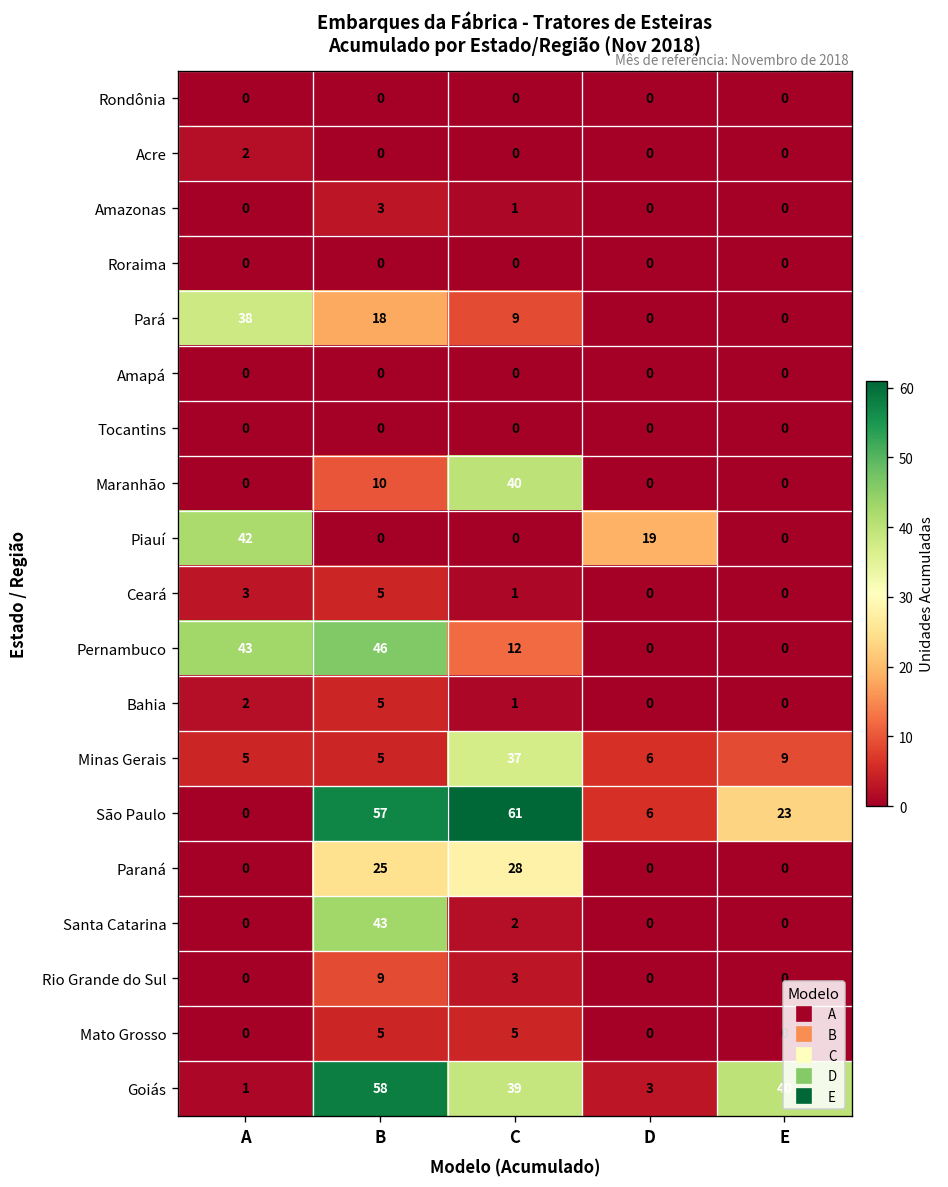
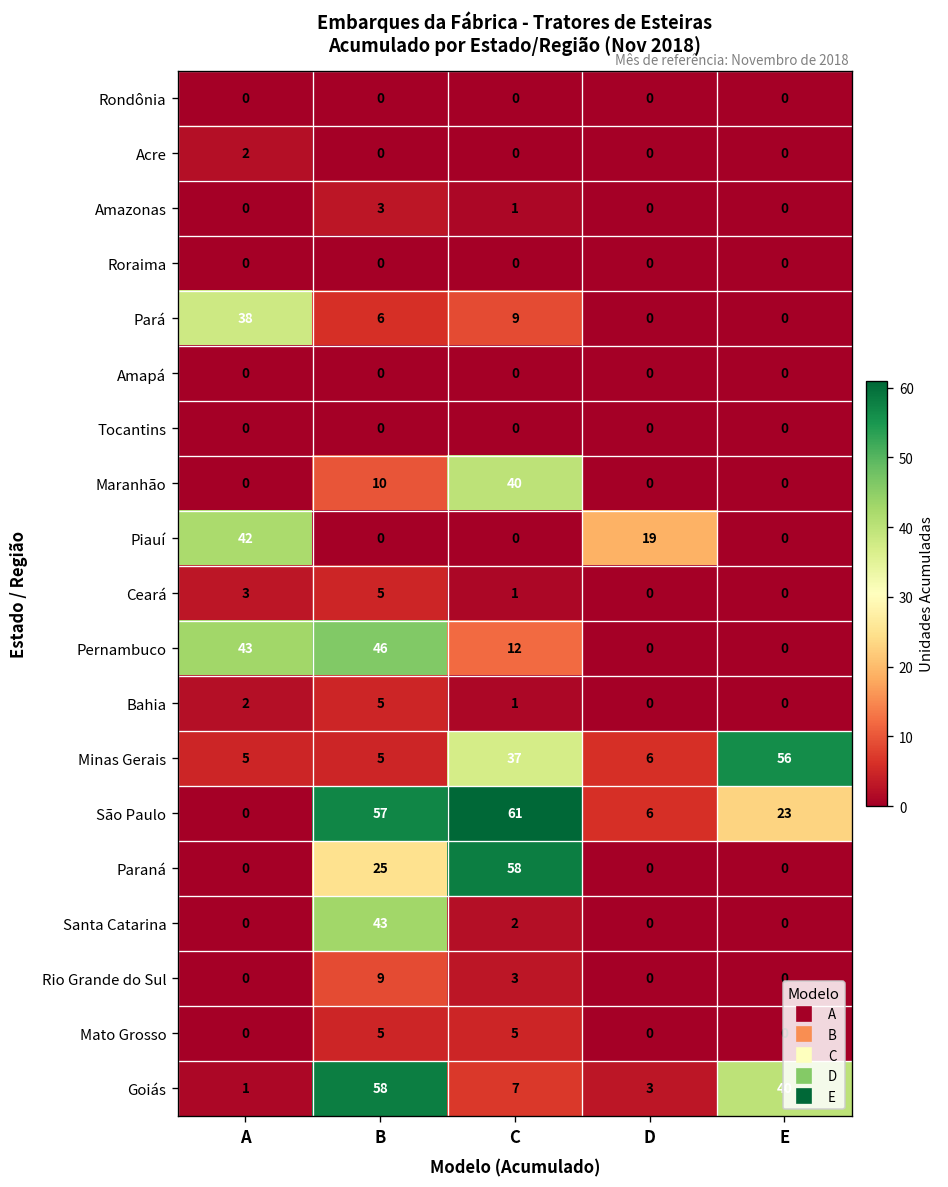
  {
    "Rondônia": {
      "A": 0,
      "B": 0,
      "C": 0,
      "D": 0,
      "E": 0
    },
    "Acre": {
      "A": 2,
      "B": 0,
      "C": 0,
      "D": 0,
      "E": 0
    },
    "Amazonas": {
      "A": 0,
      "B": 3,
      "C": 1,
      "D": 0,
      "E": 0
    },
    "Roraima": {
      "A": 0,
      "B": 0,
      "C": 0,
      "D": 0,
      "E": 0
    },
    "Pará": {
      "A": 38,
-     "B": 18,
+     "B": 6,
      "C": 9,
      "D": 0,
      "E": 0
    },
    "Amapá": {
      "A": 0,
      "B": 0,
      "C": 0,
      "D": 0,
      "E": 0
    },
    "Tocantins": {
      "A": 0,
      "B": 0,
      "C": 0,
      "D": 0,
      "E": 0
    },
    "Maranhão": {
      "A": 0,
      "B": 10,
      "C": 40,
      "D": 0,
      "E": 0
    },
    "Piauí": {
      "A": 42,
      "B": 0,
      "C": 0,
      "D": 19,
      "E": 0
    },
    "Ceará": {
      "A": 3,
      "B": 5,
      "C": 1,
      "D": 0,
      "E": 0
    },
    "Pernambuco": {
      "A": 43,
      "B": 46,
      "C": 12,
      "D": 0,
      "E": 0
    },
    "Bahia": {
      "A": 2,
      "B": 5,
      "C": 1,
      "D": 0,
      "E": 0
    },
    "Minas Gerais": {
      "A": 5,
      "B": 5,
      "C": 37,
      "D": 6,
-     "E": 9
+     "E": 56
    },
    "São Paulo": {
      "A": 0,
      "B": 57,
      "C": 61,
      "D": 6,
      "E": 23
    },
    "Paraná": {
      "A": 0,
      "B": 25,
-     "C": 28,
+     "C": 58,
      "D": 0,
      "E": 0
    },
    "Santa Catarina": {
      "A": 0,
      "B": 43,
      "C": 2,
      "D": 0,
      "E": 0
    },
    "Rio Grande do Sul": {
      "A": 0,
      "B": 9,
      "C": 3,
      "D": 0,
      "E": 0
    },
    "Mato Grosso": {
      "A": 0,
      "B": 5,
      "C": 5,
      "D": 0
    },
    "Goiás": {
      "A": 1,
      "B": 58,
-     "C": 39,
+     "C": 7,
      "D": 3
    }
  }
